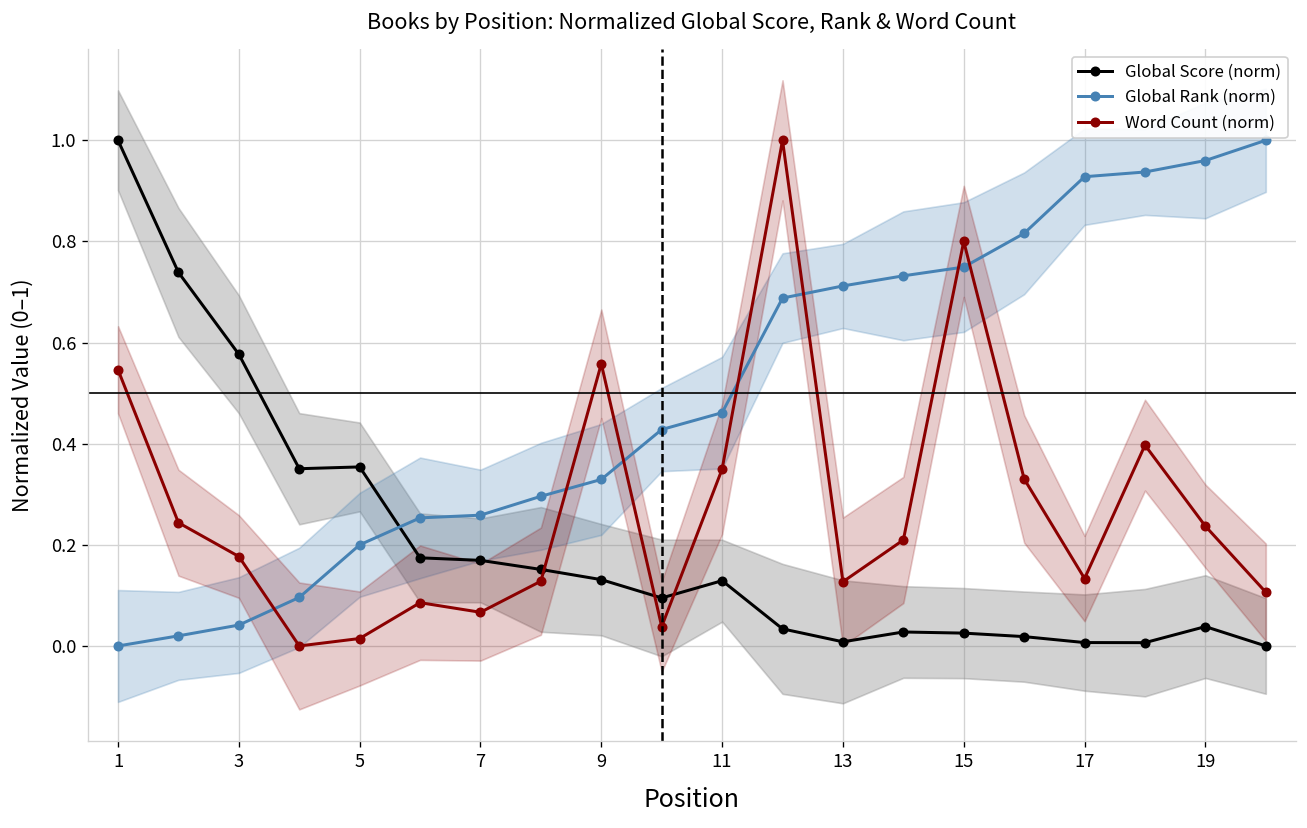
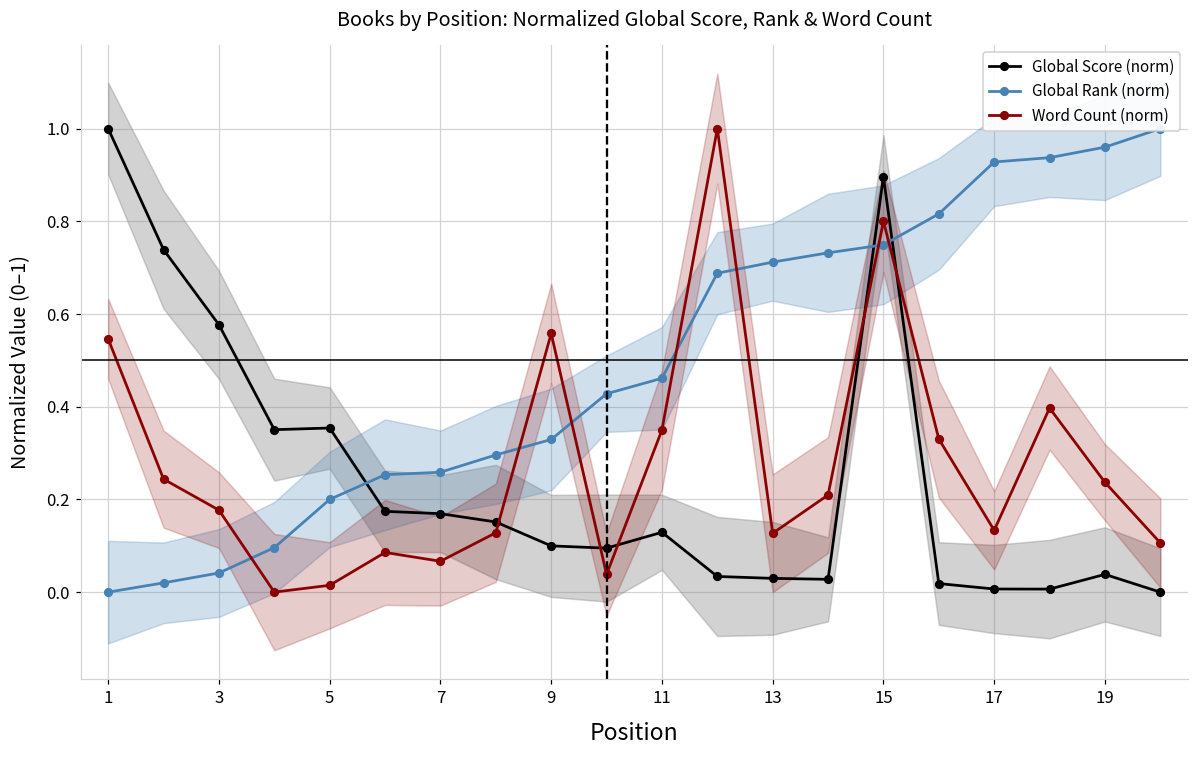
  {
    "Global Score (norm)": {
      "1": 1.00,
      "3": 0.58,
      "5": 0.35,
      "7": 0.17,
-     "9": 0.13,
+     "9": 0.10,
      "11": 0.13,
-     "13": 0.01,
-     "15": 0.03,
+     "13": 0.03,
+     "15": 0.90,
      "17": 0.01,
      "19": 0.04
    }
  }
